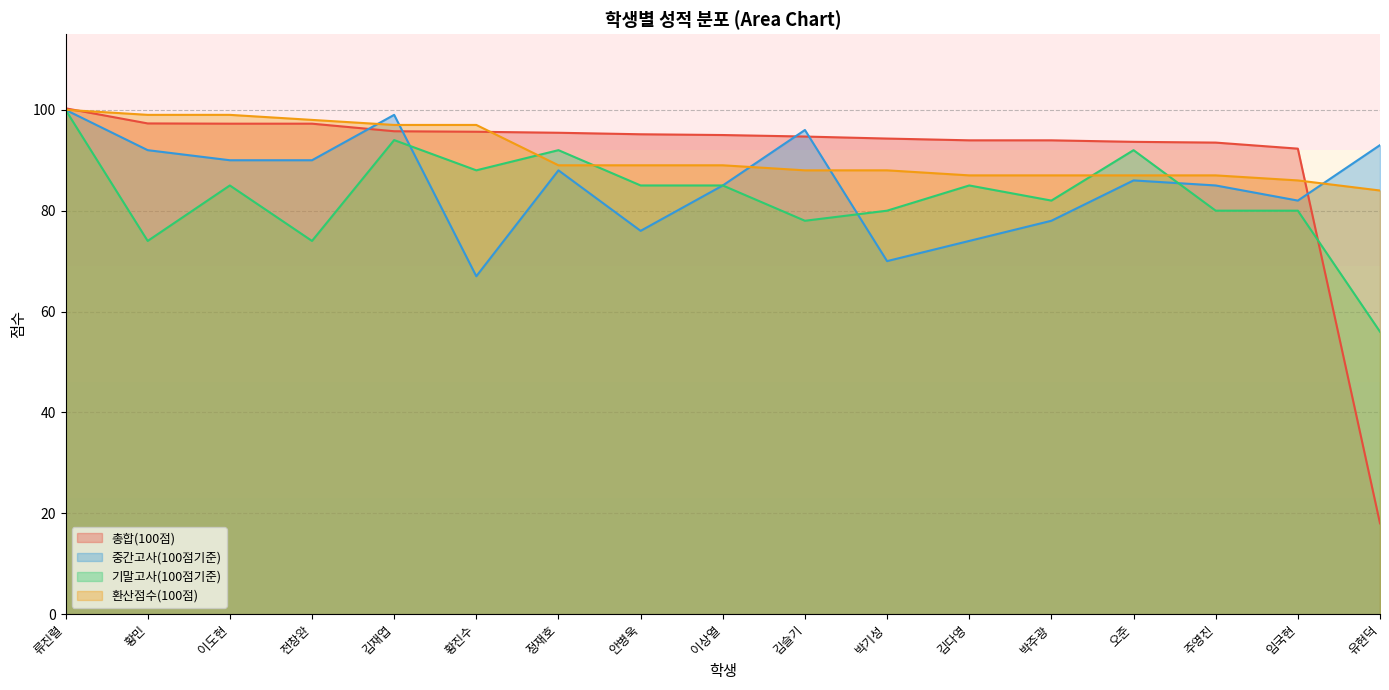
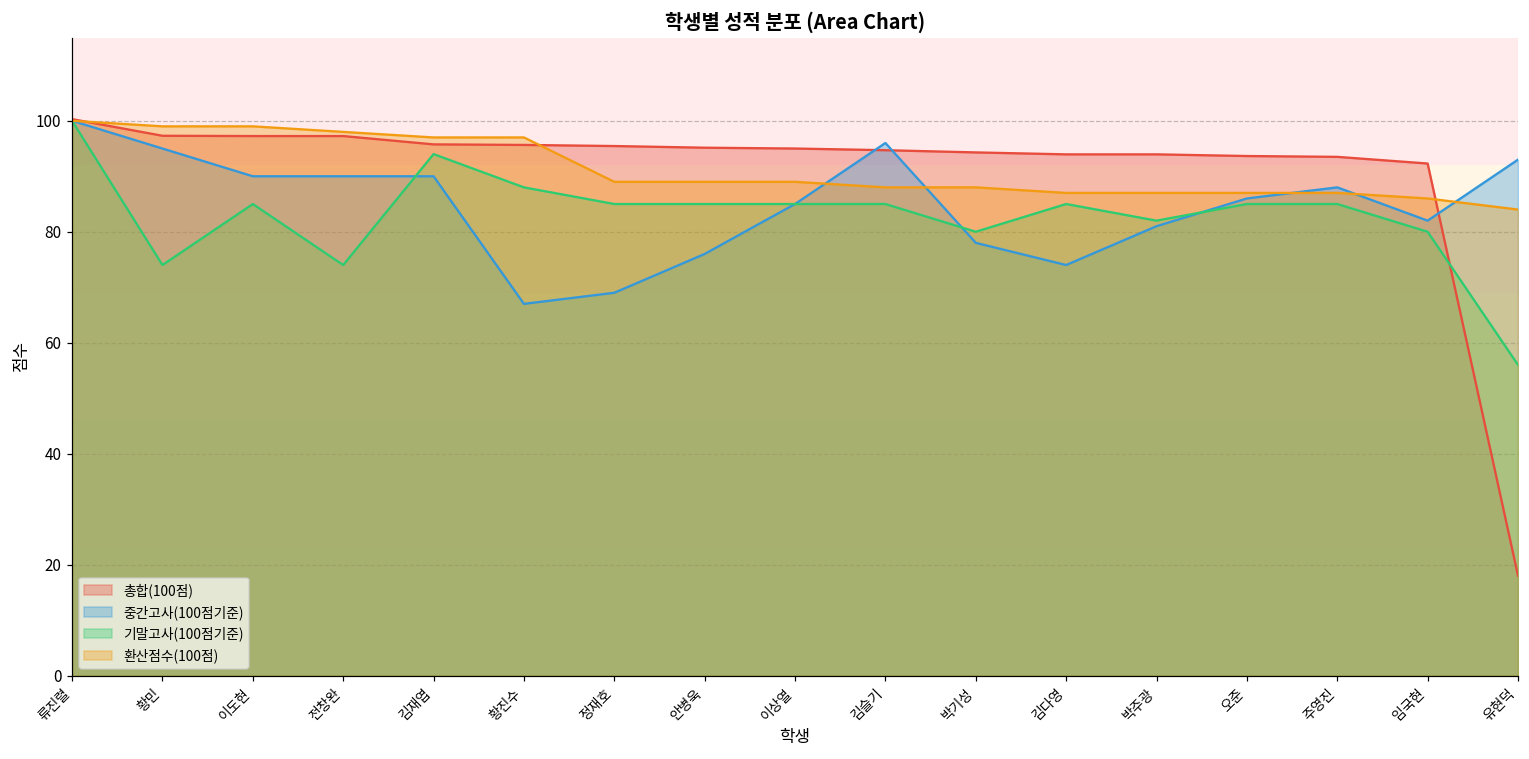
  {
    "중간고사(100점기준)": {
-     "황민": 92,
+     "황민": 95,
      "이도현": 90,
      "전창완": 90,
-     "김재엽": 99,
+     "김재엽": 90,
      "황진수": 67,
-     "정재호": 88,
+     "정재호": 69,
      "안병욱": 76,
      "김슬기": 96,
-     "박기성": 70,
+     "박기성": 78,
      "김다영": 74,
-     "박주광": 78,
+     "박주광": 81,
      "오준": 86,
-     "주영진": 85,
+     "주영진": 88,
      "임국현": 82,
      "유현덕": 93
    },
    "기말고사(100점기준)": {
      "황민": 74,
      "이도현": 85,
      "전창완": 74,
      "김재엽": 94,
      "황진수": 88,
-     "정재호": 92,
+     "정재호": 85,
      "안병욱": 85,
-     "김슬기": 78,
+     "김슬기": 85,
      "박기성": 80,
      "김다영": 85,
      "박주광": 82,
-     "오준": 92,
-     "주영진": 80,
+     "오준": 85,
+     "주영진": 85,
      "임국현": 80,
      "유현덕": 56
    }
  }
